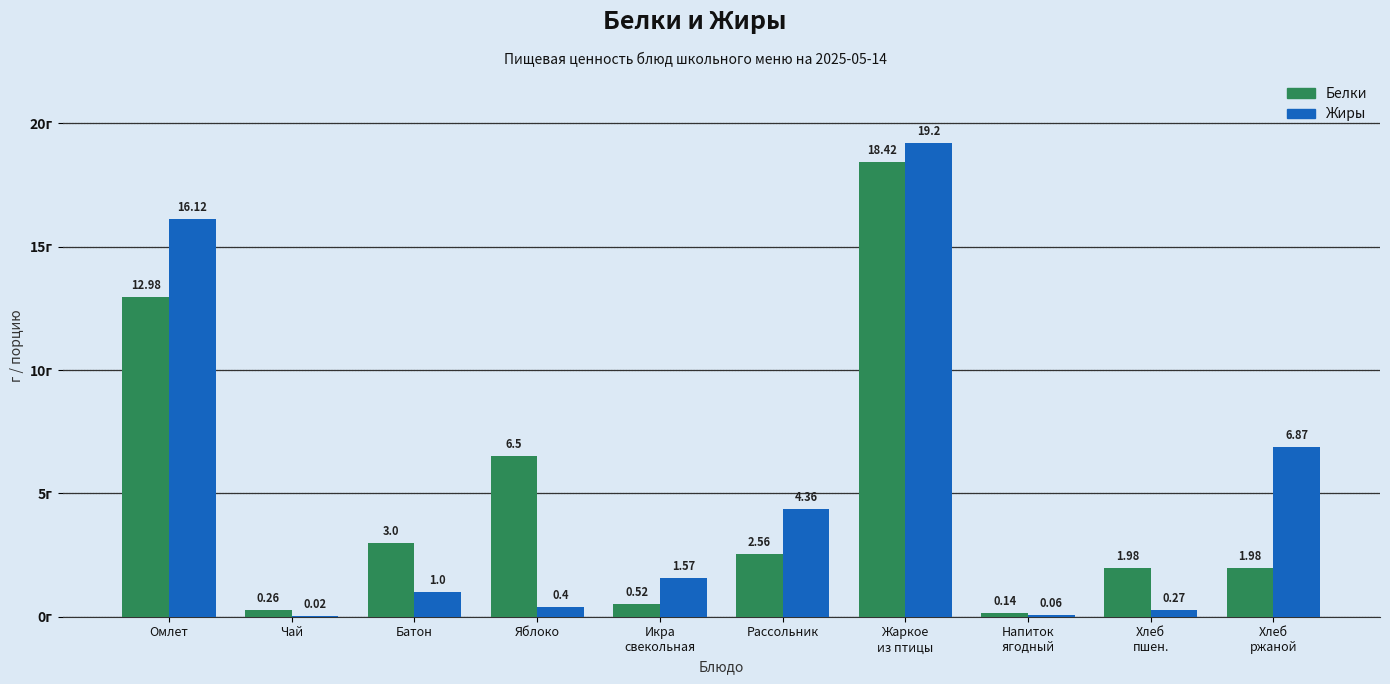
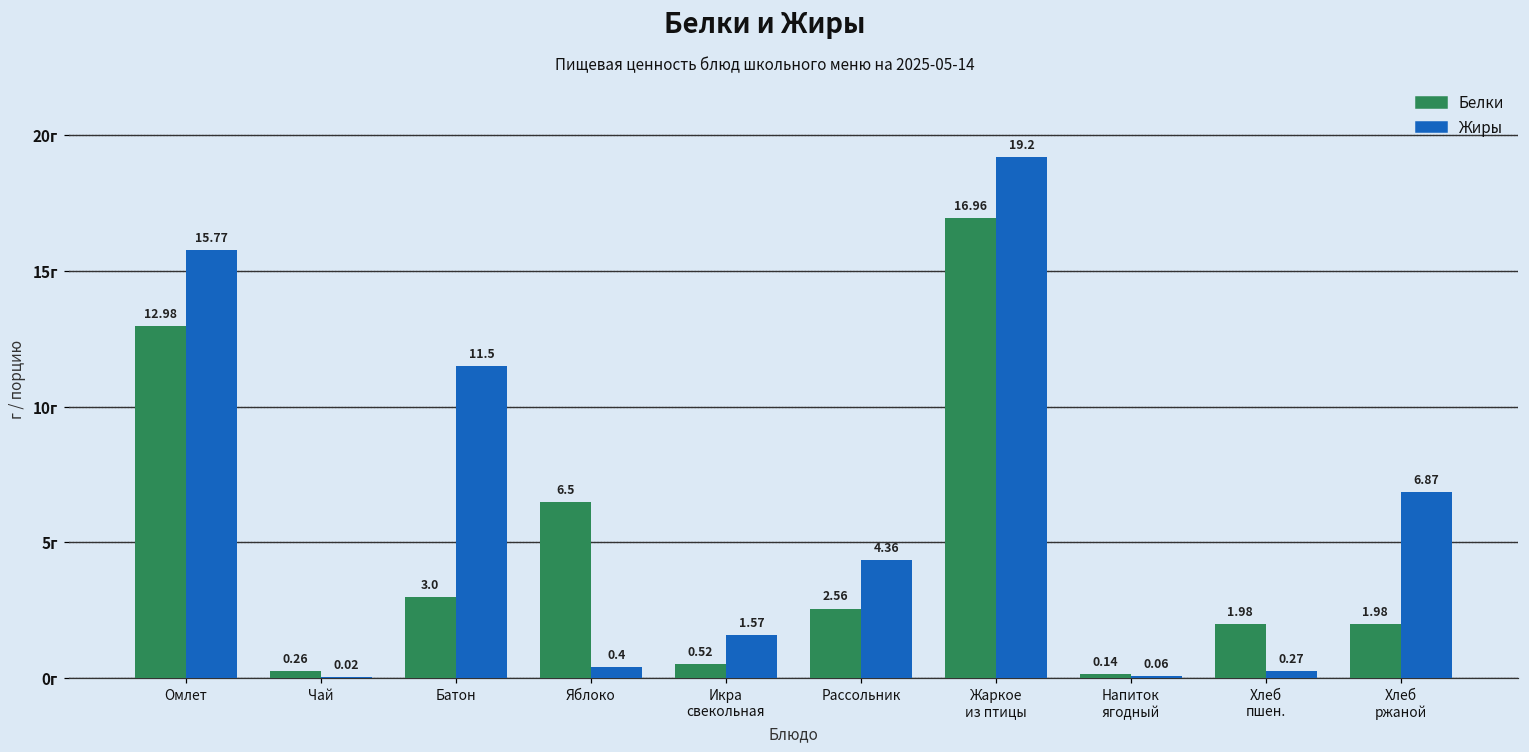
  {
    "Белки": {
      "Омлет": 12.98,
      "Чай": 0.26,
      "Батон": 3.0,
      "Яблоко": 6.5,
      "Икра свекольная": 0.52,
      "Рассольник": 2.56,
-     "Жаркое из птицы": 18.42,
+     "Жаркое из птицы": 16.96,
      "Напиток ягодный": 0.14,
      "Хлеб пшен.": 1.98,
      "Хлеб ржаной": 1.98
    },
    "Жиры": {
-     "Омлет": 16.12,
+     "Омлет": 15.77,
      "Чай": 0.02,
-     "Батон": 1.0,
+     "Батон": 11.5,
      "Яблоко": 0.4,
      "Икра свекольная": 1.57,
      "Рассольник": 4.36,
      "Жаркое из птицы": 19.2,
      "Напиток ягодный": 0.06,
      "Хлеб пшен.": 0.27,
      "Хлеб ржаной": 6.87
    }
  }
